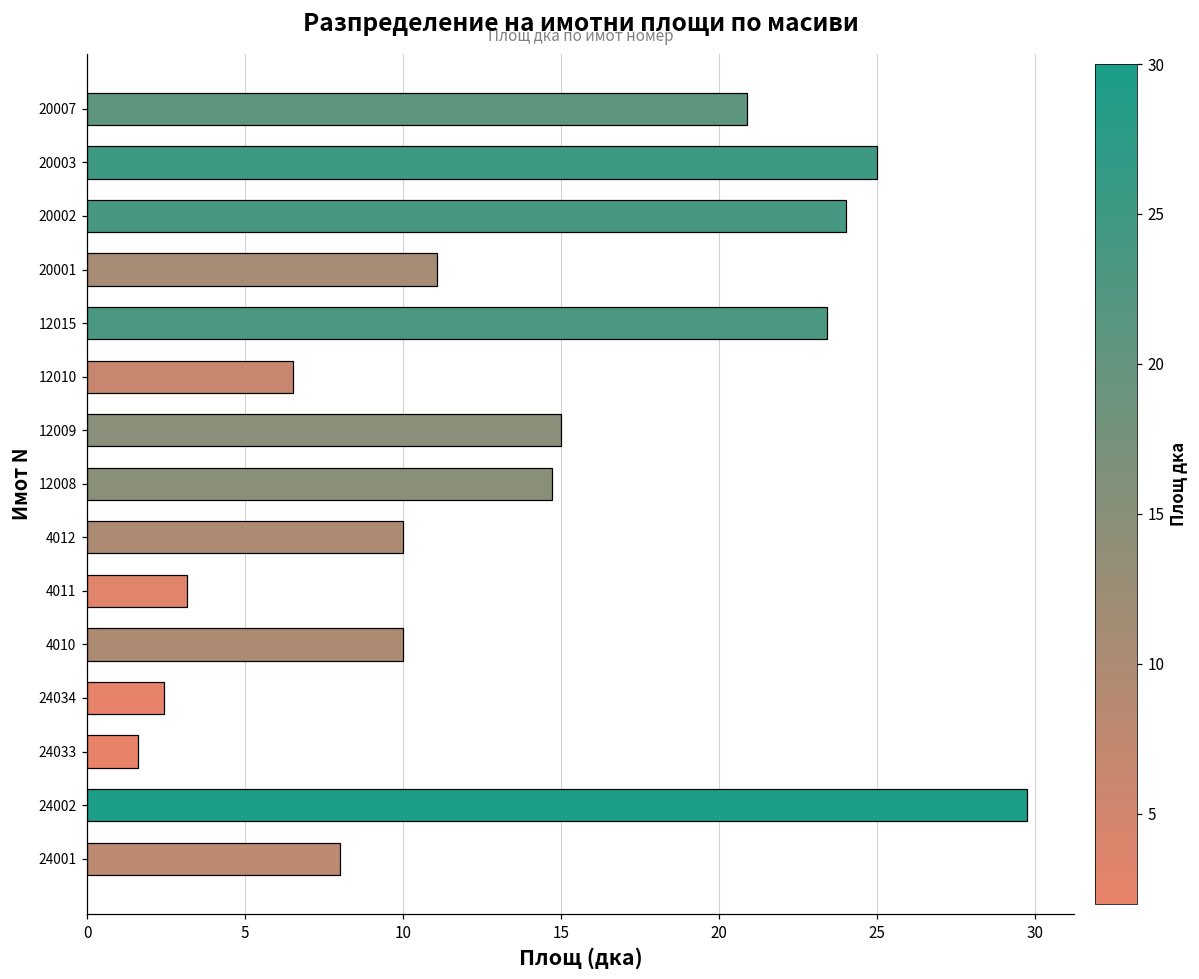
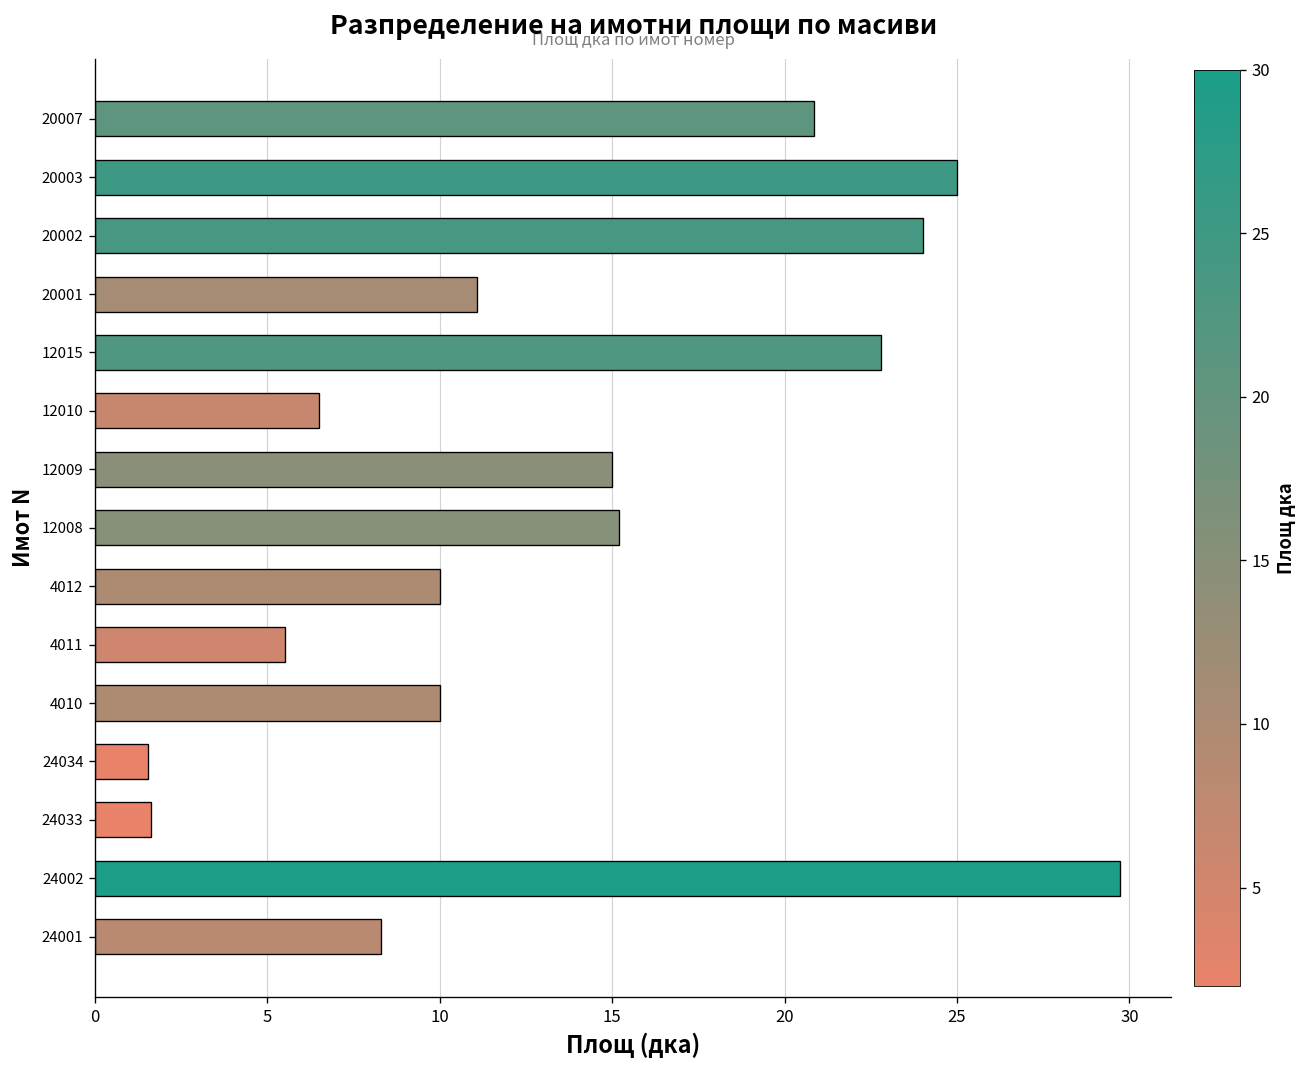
  {
    "20007": 20.9,
    "20003": 25.0,
    "20002": 24.0,
    "20001": 11.1,
-   "12015": 23.4,
+   "12015": 22.8,
    "12010": 6.5,
    "12009": 15.0,
-   "12008": 14.7,
+   "12008": 15.2,
    "4012": 10.0,
-   "4011": 3.2,
+   "4011": 5.5,
    "4010": 10.0,
-   "24034": 2.4,
+   "24034": 1.5,
    "24033": 1.6,
    "24002": 29.7,
-   "24001": 8.0
+   "24001": 8.3
  }
